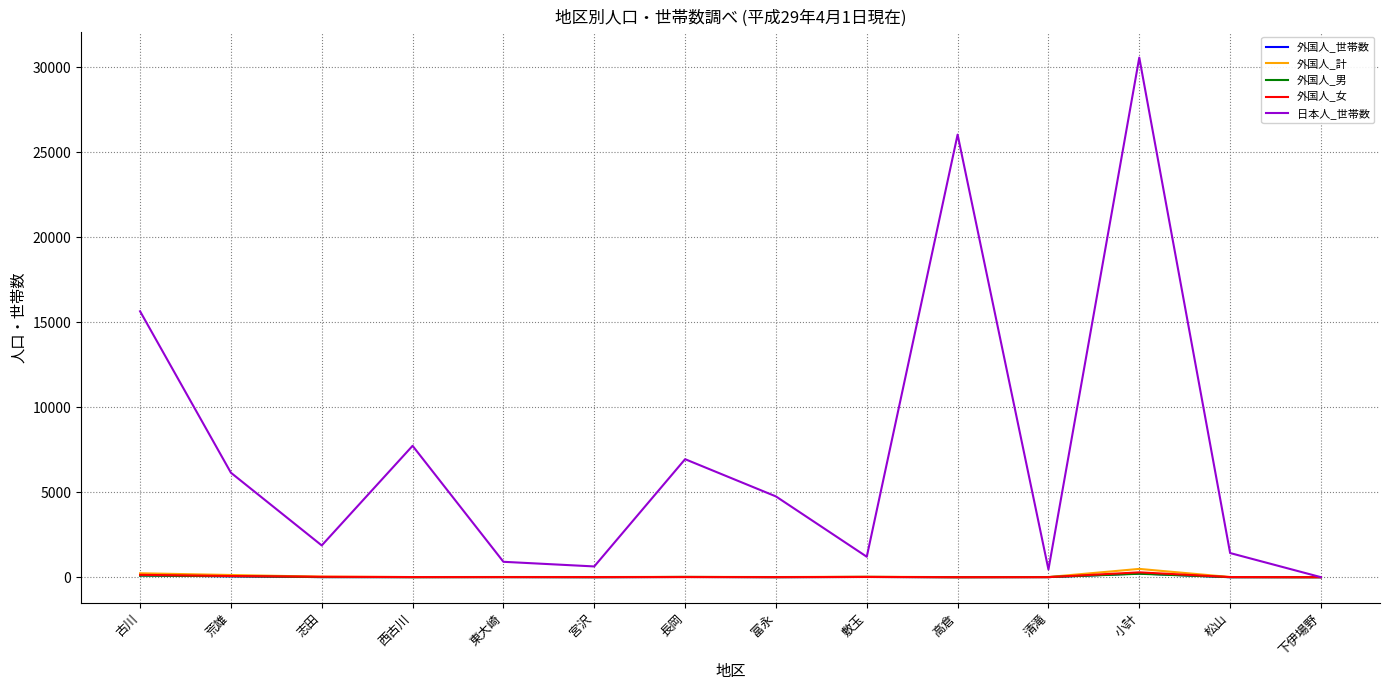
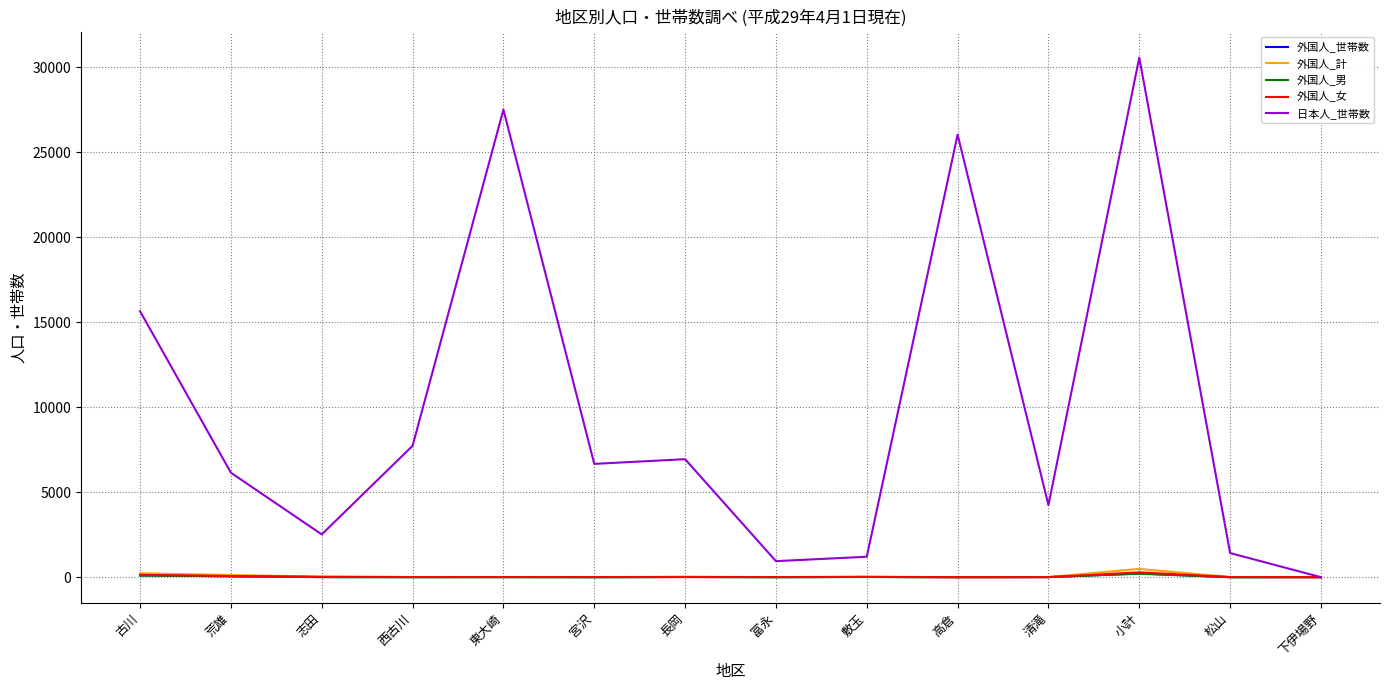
  {
    "外国人_計": {
      "小計": 500
    },
    "日本人_世帯数": {
      "古川": 15600,
      "荒雄": 6100,
-     "志田": 1900,
+     "志田": 2500,
      "西古川": 7700,
-     "東大崎": 900,
-     "宮沢": 600,
+     "東大崎": 27500,
+     "宮沢": 6700,
      "長岡": 6900,
-     "富永": 4800,
+     "富永": 900,
      "敷玉": 1200,
      "高倉": 26000,
-     "清滝": 500,
+     "清滝": 4200,
      "小計": 30600,
      "松山": 1400
    }
  }
